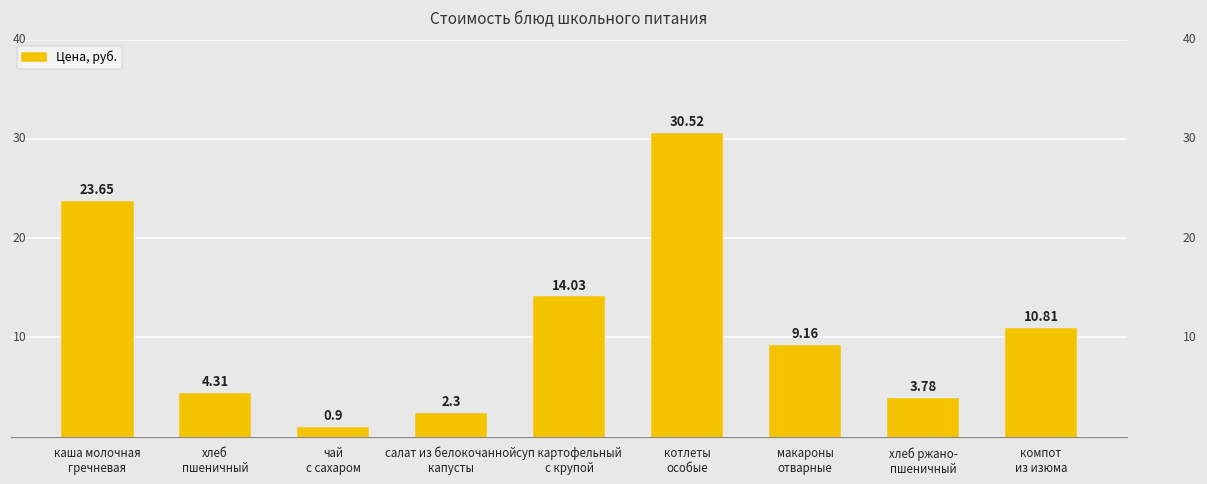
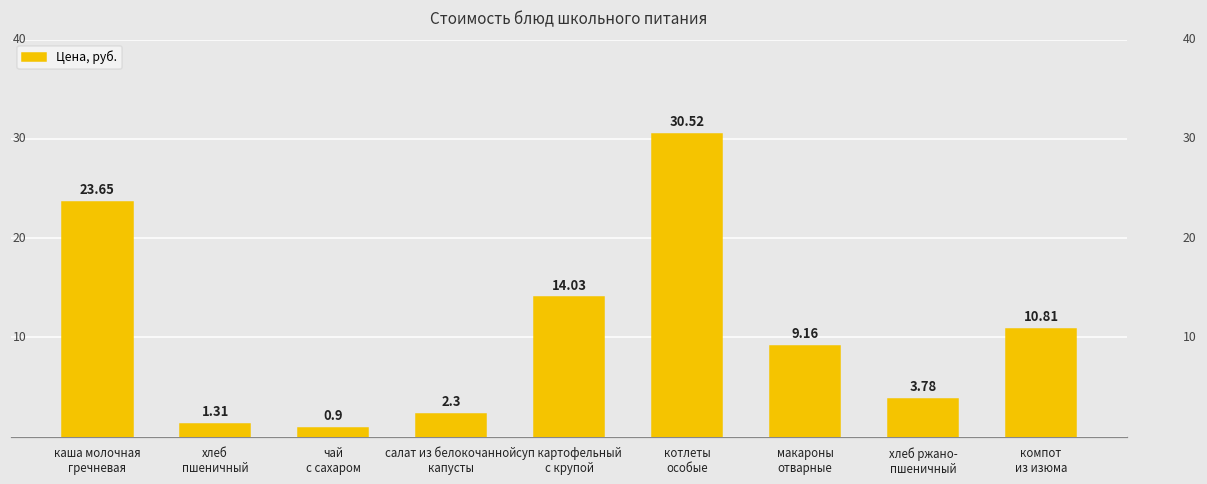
  {
    "каша молочная гречневая": 23.65,
-   "хлеб пшеничный": 4.31,
+   "хлеб пшеничный": 1.31,
    "чай с сахаром": 0.9,
    "салат из белокочанной капусты": 2.3,
    "суп картофельный с крупой": 14.03,
    "котлеты особые": 30.52,
    "макароны отварные": 9.16,
    "хлеб ржано- пшеничный": 3.78,
    "компот из изюма": 10.81
  }
